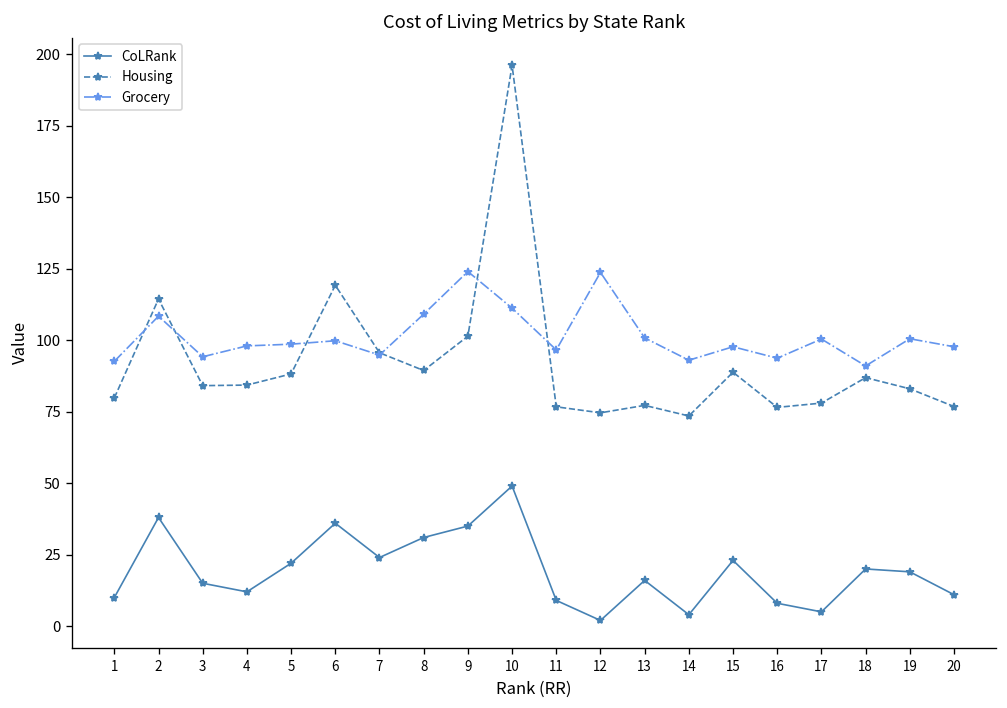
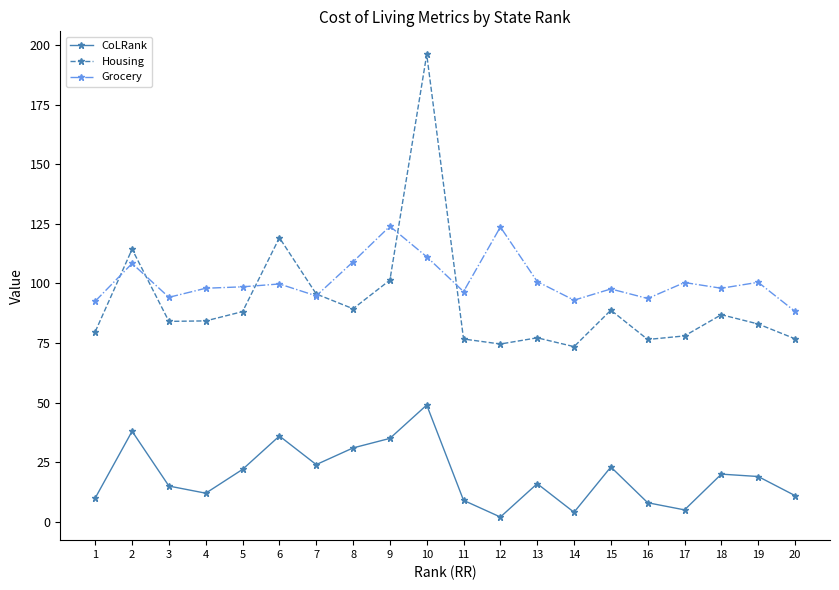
  {
    "Grocery": {
      "1": 93,
      "2": 108,
      "3": 94,
      "4": 98,
      "5": 99,
      "6": 100,
      "8": 109,
      "9": 124,
      "10": 111,
      "11": 97,
      "12": 124,
      "13": 101,
      "14": 93,
      "15": 98,
      "16": 94,
      "17": 100,
-     "18": 91,
+     "18": 98,
      "19": 101,
-     "20": 98
+     "20": 88
    }
  }
